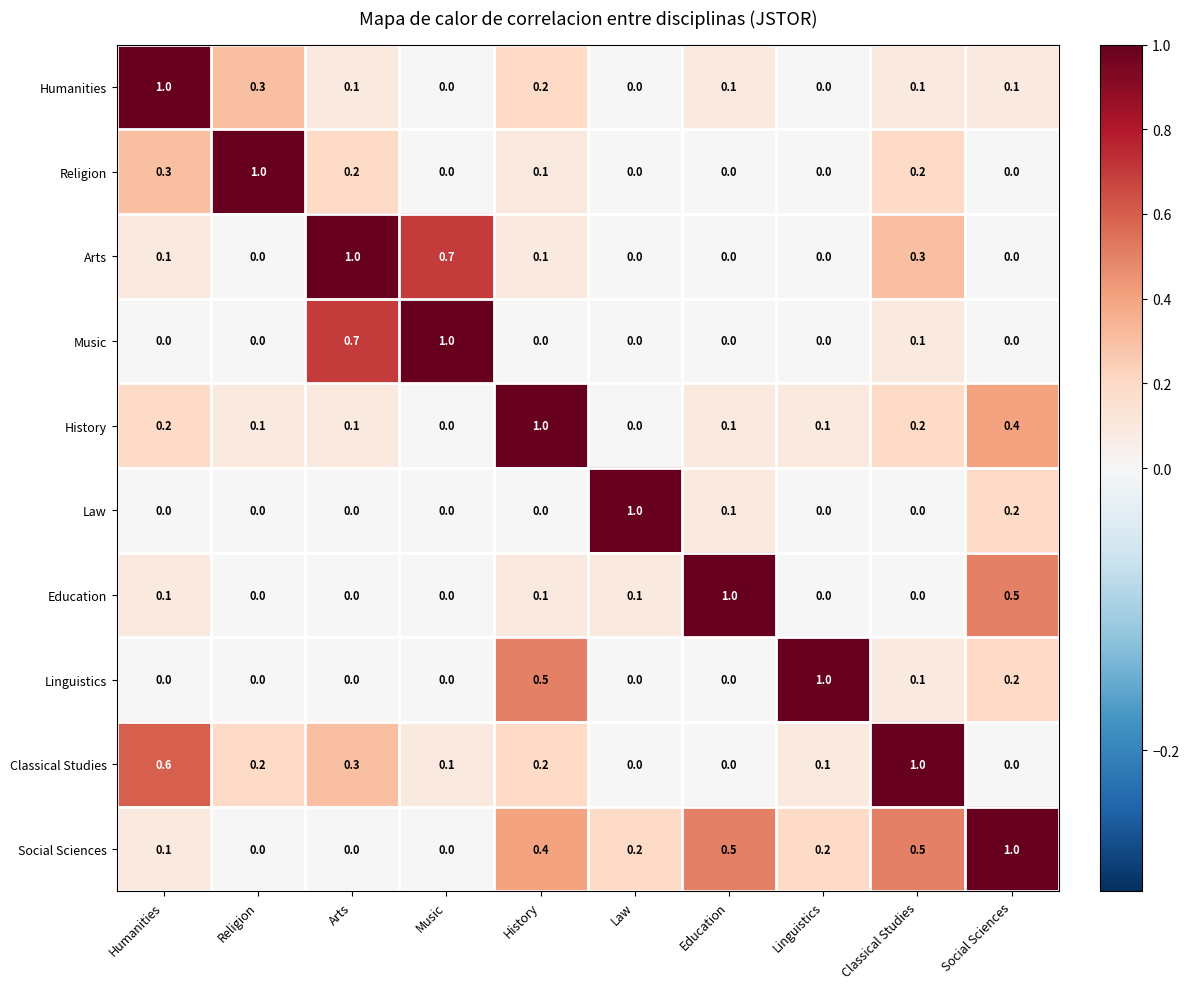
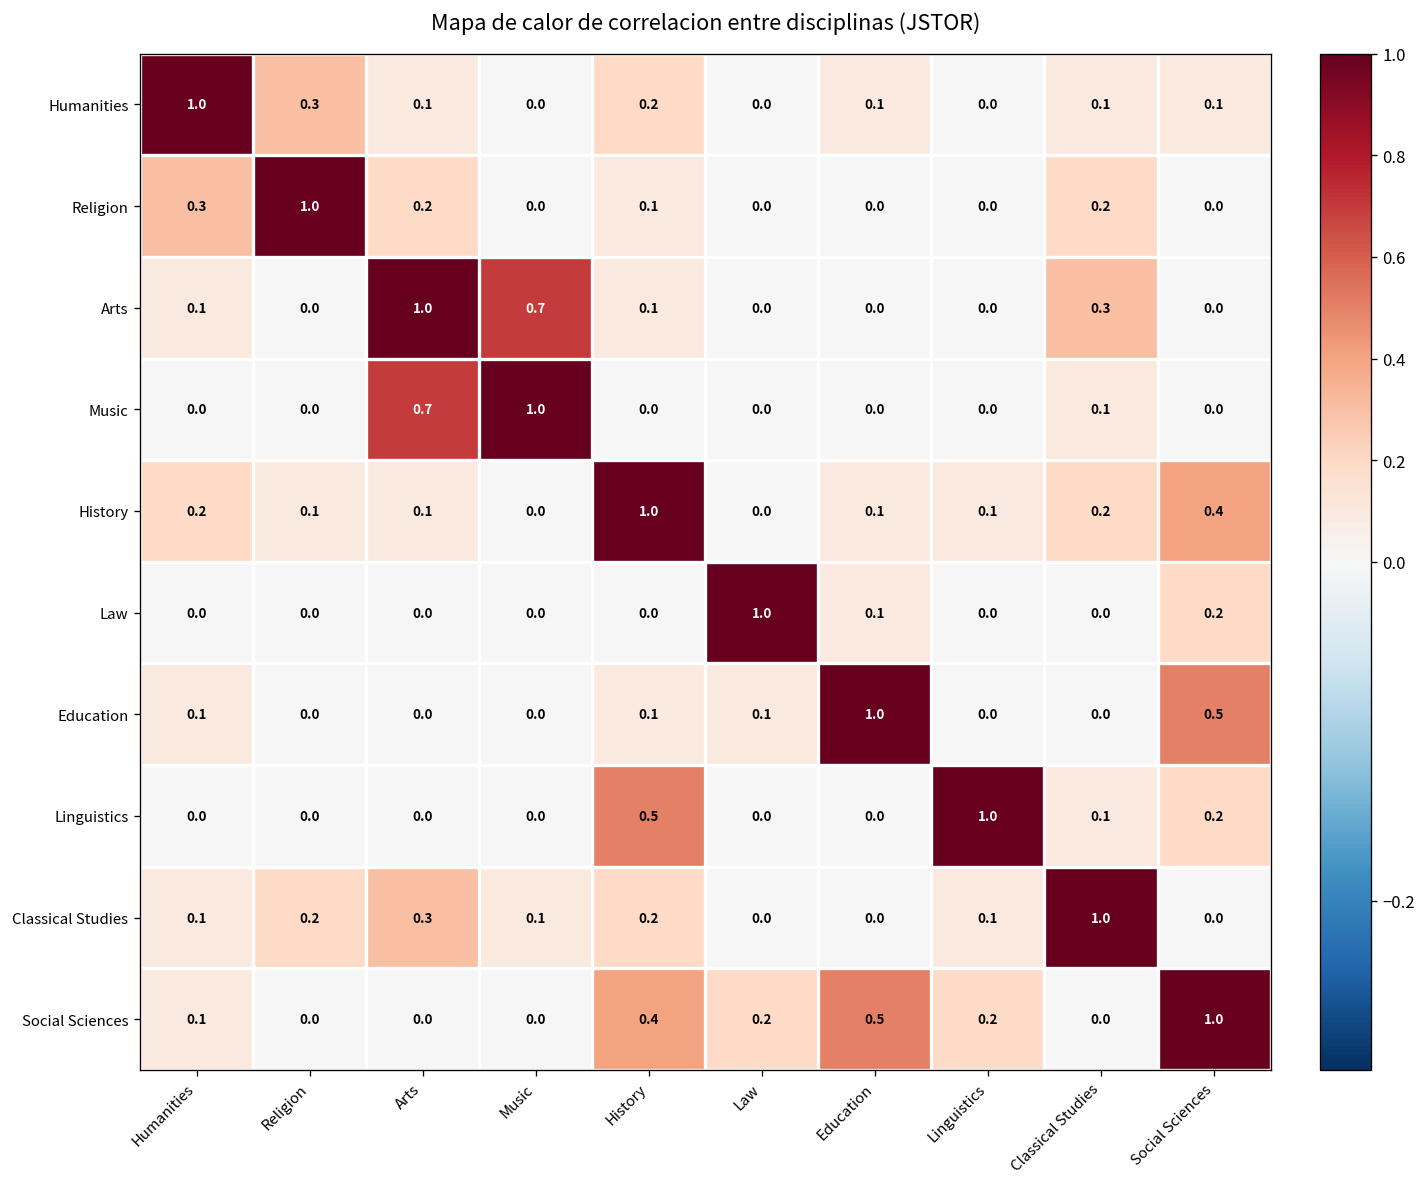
  {
    "Humanities": {
      "Humanities": 1.0,
      "Religion": 0.3,
      "Arts": 0.1,
      "Music": 0.0,
      "History": 0.2,
      "Law": 0.0,
      "Education": 0.1,
      "Linguistics": 0.0,
      "Classical Studies": 0.1,
      "Social Sciences": 0.1
    },
    "Religion": {
      "Humanities": 0.3,
      "Religion": 1.0,
      "Arts": 0.2,
      "Music": 0.0,
      "History": 0.1,
      "Law": 0.0,
      "Education": 0.0,
      "Linguistics": 0.0,
      "Classical Studies": 0.2,
      "Social Sciences": 0.0
    },
    "Arts": {
      "Humanities": 0.1,
      "Religion": 0.0,
      "Arts": 1.0,
      "Music": 0.7,
      "History": 0.1,
      "Law": 0.0,
      "Education": 0.0,
      "Linguistics": 0.0,
      "Classical Studies": 0.3,
      "Social Sciences": 0.0
    },
    "Music": {
      "Humanities": 0.0,
      "Religion": 0.0,
      "Arts": 0.7,
      "Music": 1.0,
      "History": 0.0,
      "Law": 0.0,
      "Education": 0.0,
      "Linguistics": 0.0,
      "Classical Studies": 0.1,
      "Social Sciences": 0.0
    },
    "History": {
      "Humanities": 0.2,
      "Religion": 0.1,
      "Arts": 0.1,
      "Music": 0.0,
      "History": 1.0,
      "Law": 0.0,
      "Education": 0.1,
      "Linguistics": 0.1,
      "Classical Studies": 0.2,
      "Social Sciences": 0.4
    },
    "Law": {
      "Humanities": 0.0,
      "Religion": 0.0,
      "Arts": 0.0,
      "Music": 0.0,
      "History": 0.0,
      "Law": 1.0,
      "Education": 0.1,
      "Linguistics": 0.0,
      "Classical Studies": 0.0,
      "Social Sciences": 0.2
    },
    "Education": {
      "Humanities": 0.1,
      "Religion": 0.0,
      "Arts": 0.0,
      "Music": 0.0,
      "History": 0.1,
      "Law": 0.1,
      "Education": 1.0,
      "Linguistics": 0.0,
      "Classical Studies": 0.0,
      "Social Sciences": 0.5
    },
    "Linguistics": {
      "Humanities": 0.0,
      "Religion": 0.0,
      "Arts": 0.0,
      "Music": 0.0,
      "History": 0.5,
      "Law": 0.0,
      "Education": 0.0,
      "Linguistics": 1.0,
      "Classical Studies": 0.1,
      "Social Sciences": 0.2
    },
    "Classical Studies": {
-     "Humanities": 0.6,
+     "Humanities": 0.1,
      "Religion": 0.2,
      "Arts": 0.3,
      "Music": 0.1,
      "History": 0.2,
      "Law": 0.0,
      "Education": 0.0,
      "Linguistics": 0.1,
      "Classical Studies": 1.0,
      "Social Sciences": 0.0
    },
    "Social Sciences": {
      "Humanities": 0.1,
      "Religion": 0.0,
      "Arts": 0.0,
      "Music": 0.0,
      "History": 0.4,
      "Law": 0.2,
      "Education": 0.5,
      "Linguistics": 0.2,
-     "Classical Studies": 0.5,
+     "Classical Studies": 0.0,
      "Social Sciences": 1.0
    }
  }
